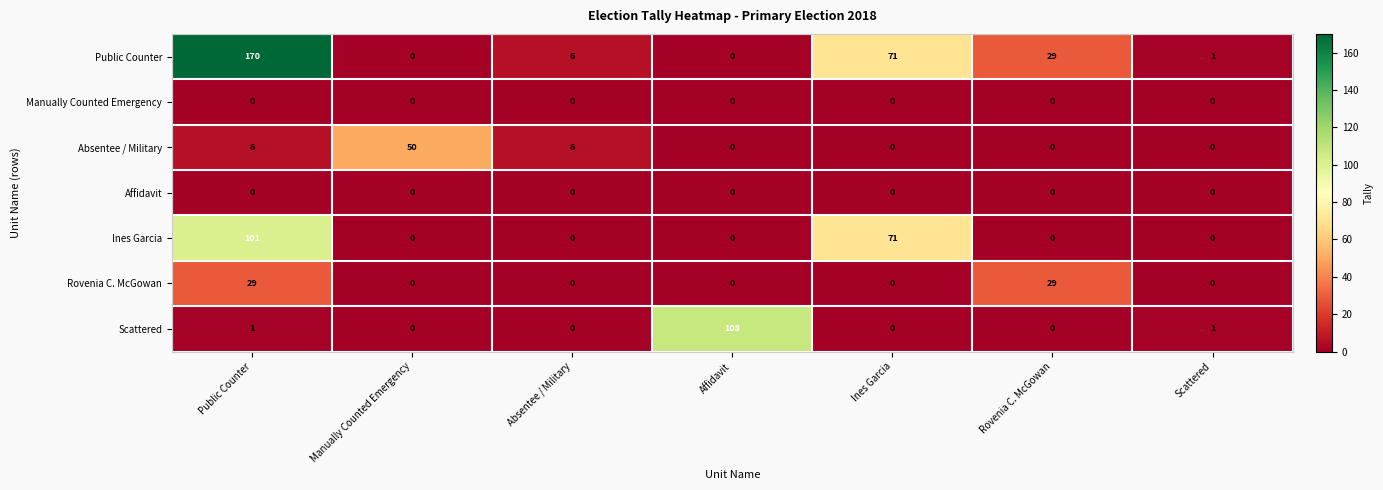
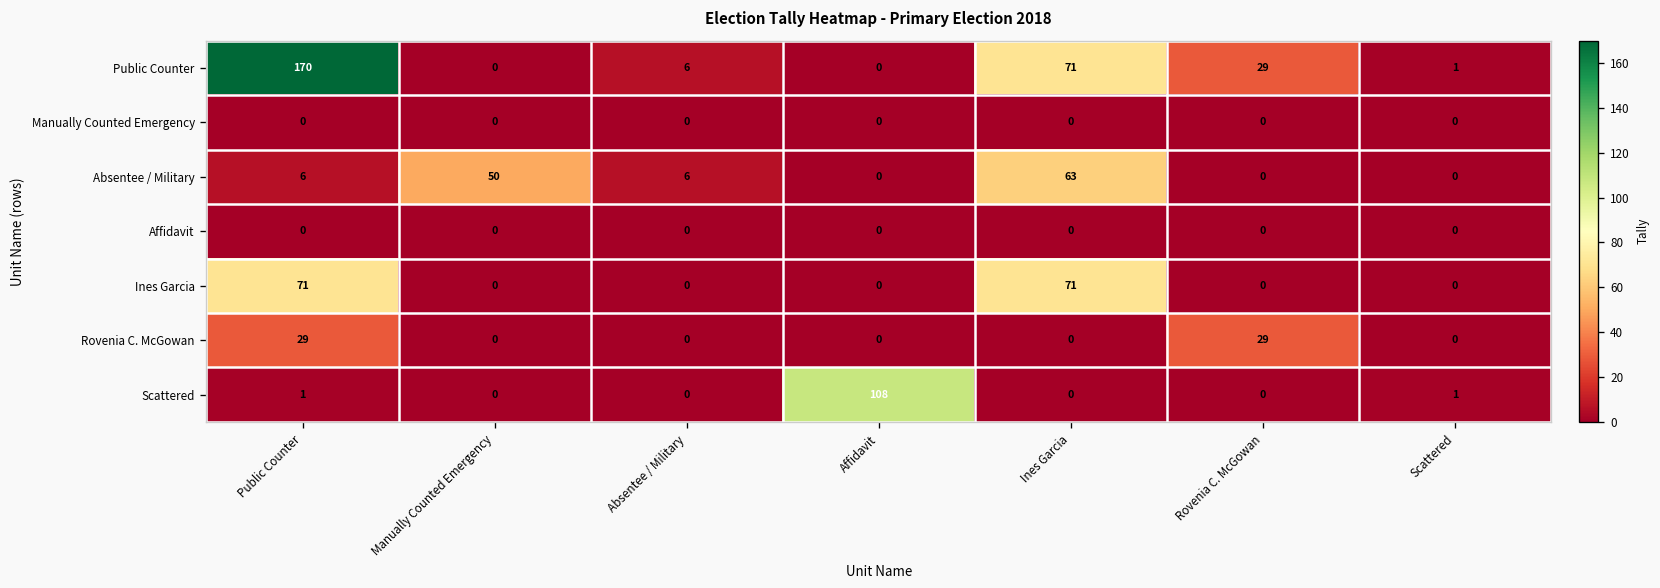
  {
    "Public Counter": {
      "Public Counter": 170,
      "Manually Counted Emergency": 0,
      "Absentee / Military": 6,
      "Affidavit": 0,
      "Ines Garcia": 71,
      "Rovenia C. McGowan": 29,
      "Scattered": 1
    },
    "Manually Counted Emergency": {
      "Public Counter": 0,
      "Manually Counted Emergency": 0,
      "Absentee / Military": 0,
      "Affidavit": 0,
      "Ines Garcia": 0,
      "Rovenia C. McGowan": 0,
      "Scattered": 0
    },
    "Absentee / Military": {
      "Public Counter": 6,
      "Manually Counted Emergency": 50,
      "Absentee / Military": 6,
      "Affidavit": 0,
-     "Ines Garcia": 0,
+     "Ines Garcia": 63,
      "Rovenia C. McGowan": 0,
      "Scattered": 0
    },
    "Affidavit": {
      "Public Counter": 0,
      "Manually Counted Emergency": 0,
      "Absentee / Military": 0,
      "Affidavit": 0,
      "Ines Garcia": 0,
      "Rovenia C. McGowan": 0,
      "Scattered": 0
    },
    "Ines Garcia": {
-     "Public Counter": 101,
+     "Public Counter": 71,
      "Manually Counted Emergency": 0,
      "Absentee / Military": 0,
      "Affidavit": 0,
      "Ines Garcia": 71,
      "Rovenia C. McGowan": 0,
      "Scattered": 0
    },
    "Rovenia C. McGowan": {
      "Public Counter": 29,
      "Manually Counted Emergency": 0,
      "Absentee / Military": 0,
      "Affidavit": 0,
      "Ines Garcia": 0,
      "Rovenia C. McGowan": 29,
      "Scattered": 0
    },
    "Scattered": {
      "Public Counter": 1,
      "Manually Counted Emergency": 0,
      "Absentee / Military": 0,
      "Affidavit": 108,
      "Ines Garcia": 0,
      "Rovenia C. McGowan": 0,
      "Scattered": 1
    }
  }
